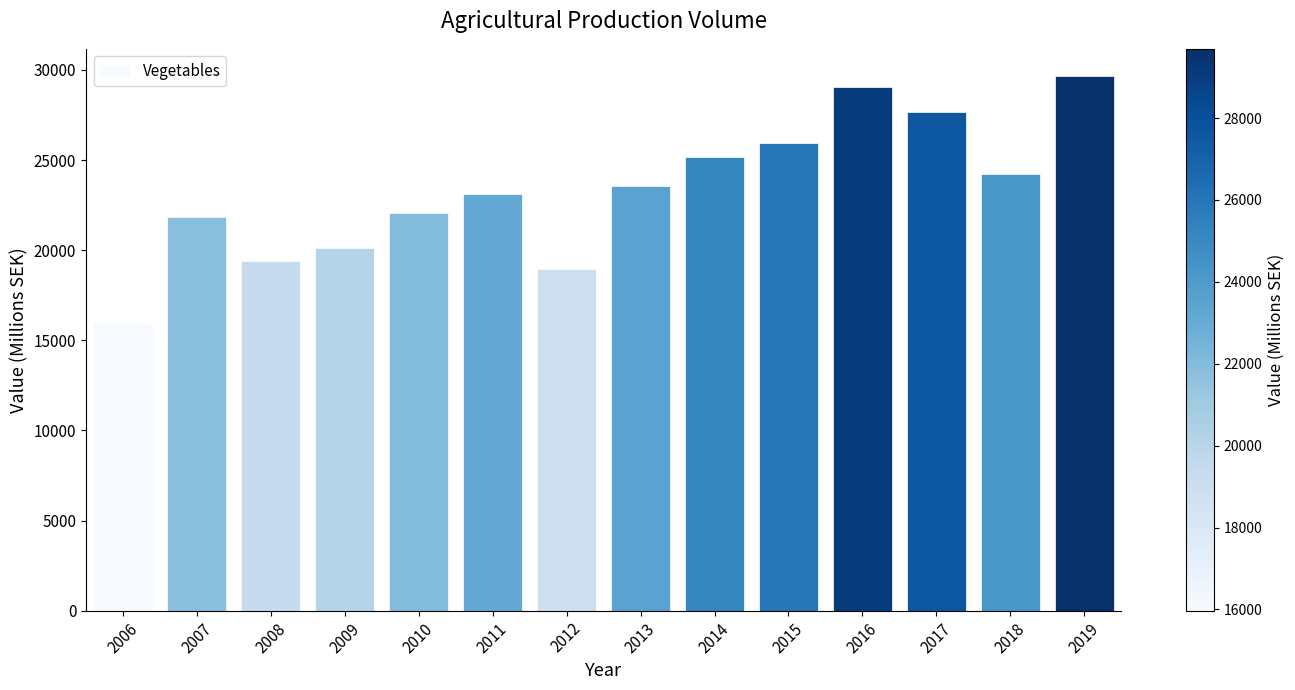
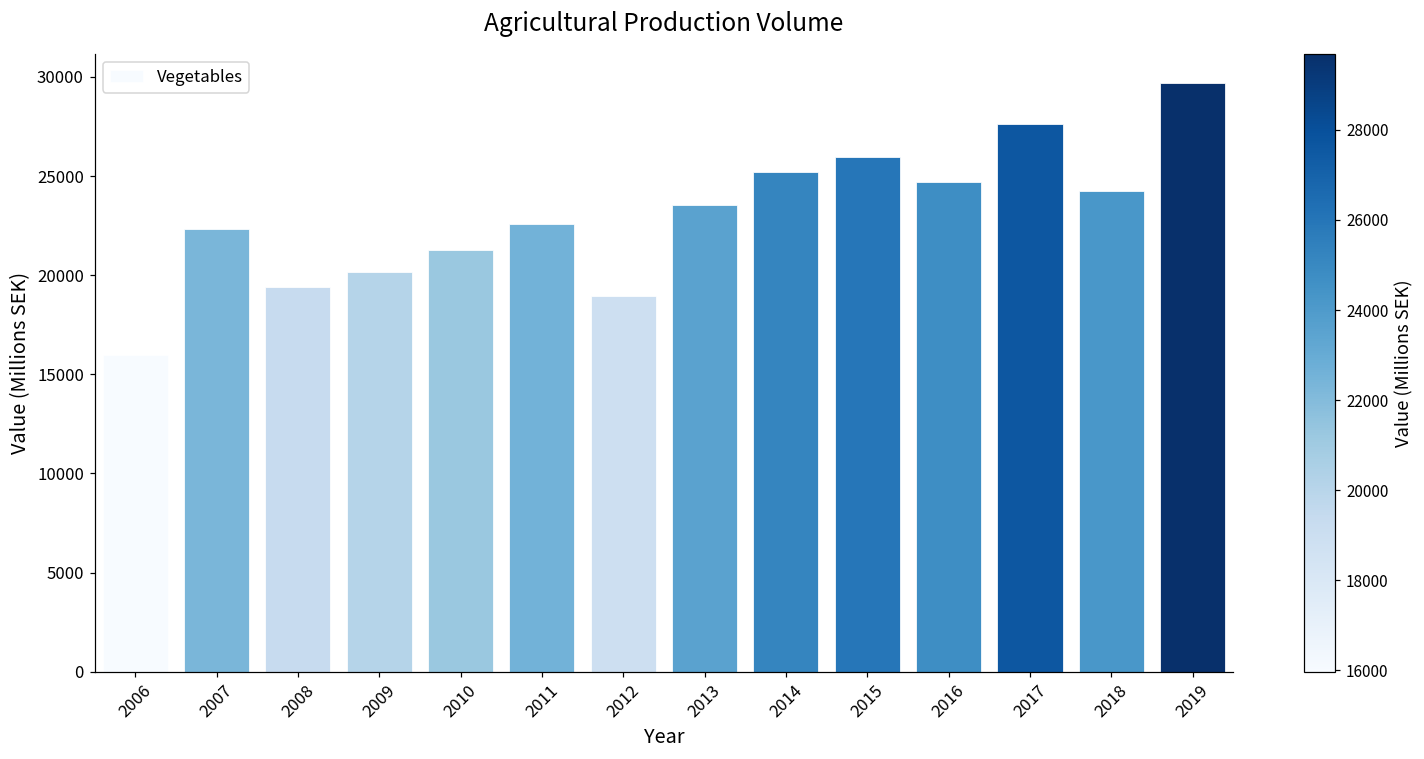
  {
    "2006": 16000,
-   "2007": 21800,
+   "2007": 22300,
    "2008": 19400,
    "2009": 20100,
-   "2010": 22100,
-   "2011": 23100,
+   "2010": 21300,
+   "2011": 22600,
    "2012": 19000,
    "2013": 23600,
    "2014": 25200,
    "2015": 26000,
-   "2016": 29100,
+   "2016": 24700,
    "2017": 27600,
    "2018": 24200,
    "2019": 29700
  }
